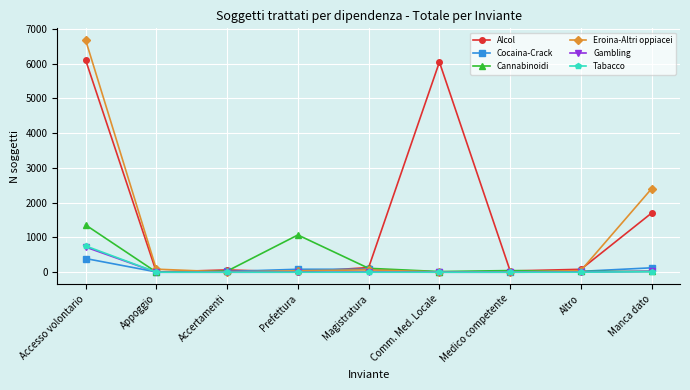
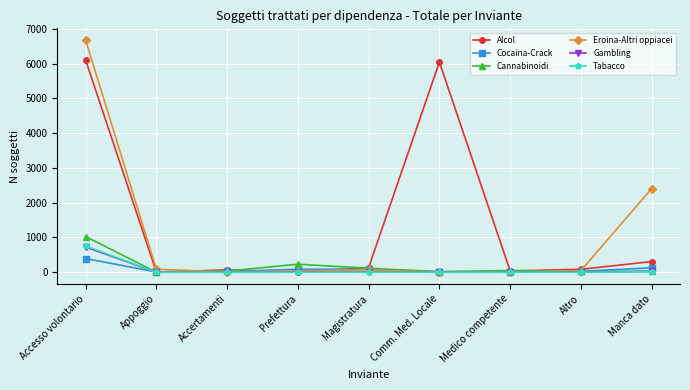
  {
    "Alcol": {
      "Accesso volontario": 6100,
      "Comm. Med. Locale": 6000,
-     "Manca dato": 1700
+     "Manca dato": 300
    },
    "Cocaina-Crack": {
      "Accesso volontario": 400,
      "Manca dato": 100
    },
    "Cannabinoidi": {
-     "Accesso volontario": 1400,
-     "Prefettura": 1100
+     "Accesso volontario": 1000,
+     "Prefettura": 200
    },
    "Eroina-Altri oppiacei": {
      "Accesso volontario": 6700,
      "Appoggio": 100,
      "Manca dato": 2400
    }
  }
